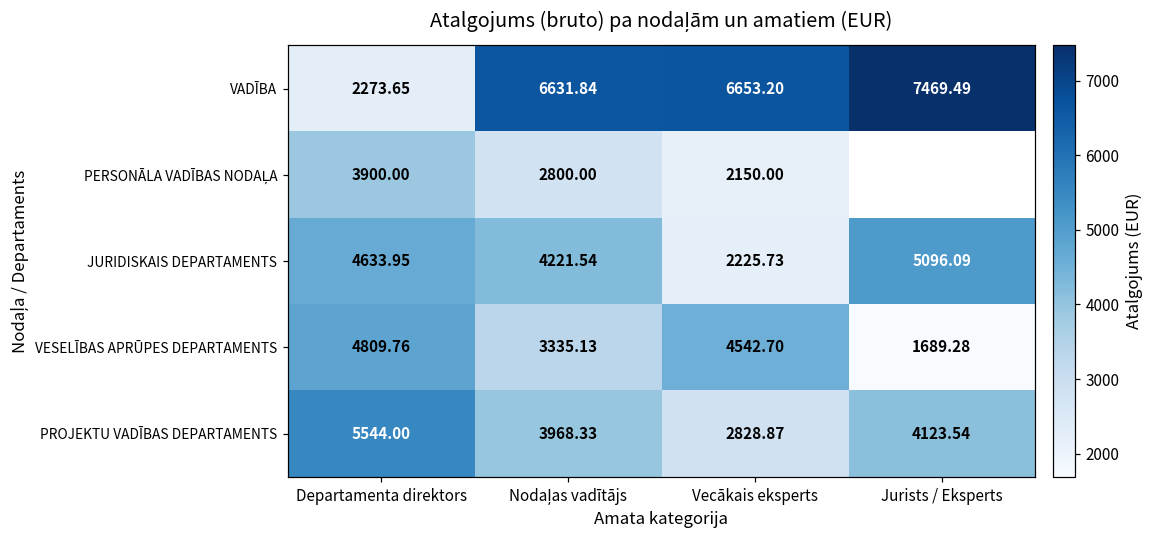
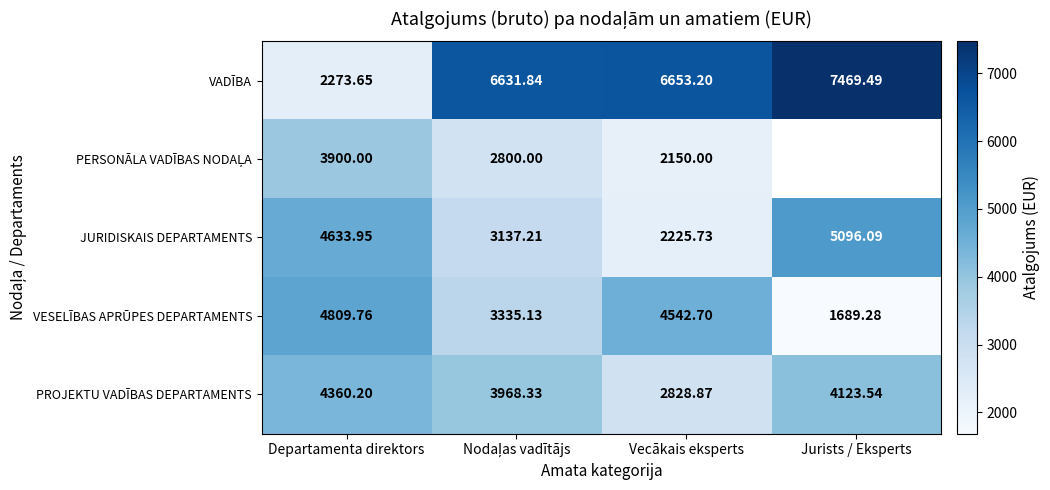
  {
    "VADĪBA": {
      "Departamenta direktors": 2273.65,
      "Nodaļas vadītājs": 6631.84,
      "Vecākais eksperts": 6653.20,
      "Jurists / Eksperts": 7469.49
    },
    "PERSONĀLA VADĪBAS NODAĻA": {
      "Departamenta direktors": 3900.00,
      "Nodaļas vadītājs": 2800.00,
      "Vecākais eksperts": 2150.00
    },
    "JURIDISKAIS DEPARTAMENTS": {
      "Departamenta direktors": 4633.95,
-     "Nodaļas vadītājs": 4221.54,
+     "Nodaļas vadītājs": 3137.21,
      "Vecākais eksperts": 2225.73,
      "Jurists / Eksperts": 5096.09
    },
    "VESELĪBAS APRŪPES DEPARTAMENTS": {
      "Departamenta direktors": 4809.76,
      "Nodaļas vadītājs": 3335.13,
      "Vecākais eksperts": 4542.70,
      "Jurists / Eksperts": 1689.28
    },
    "PROJEKTU VADĪBAS DEPARTAMENTS": {
-     "Departamenta direktors": 5544.00,
+     "Departamenta direktors": 4360.20,
      "Nodaļas vadītājs": 3968.33,
      "Vecākais eksperts": 2828.87,
      "Jurists / Eksperts": 4123.54
    }
  }
